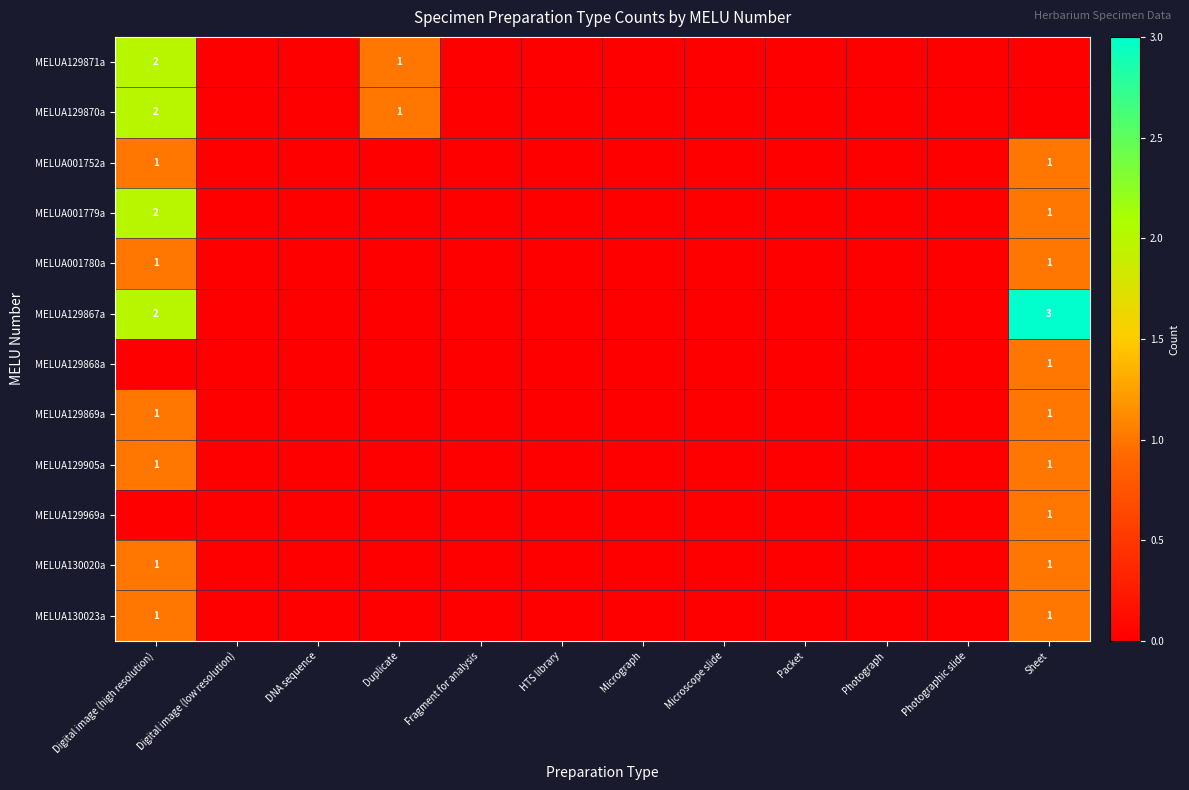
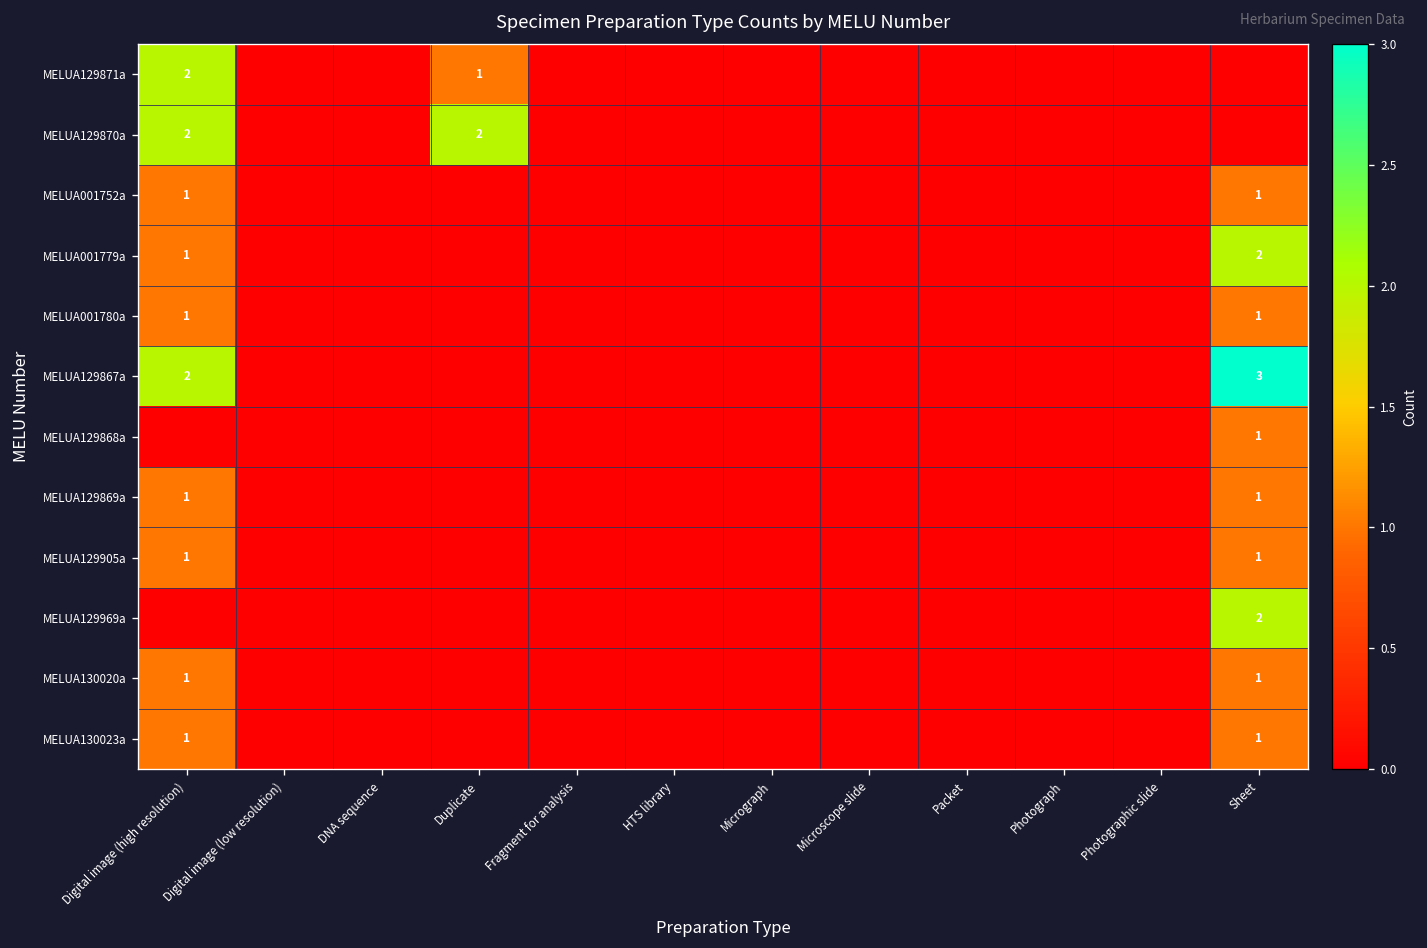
  {
    "MELUA129871a": {
      "Digital image (high resolution)": 2,
      "Duplicate": 1
    },
    "MELUA129870a": {
      "Digital image (high resolution)": 2,
-     "Duplicate": 1
+     "Duplicate": 2
    },
    "MELUA001752a": {
      "Digital image (high resolution)": 1,
      "Sheet": 1
    },
    "MELUA001779a": {
-     "Digital image (high resolution)": 2,
-     "Sheet": 1
+     "Digital image (high resolution)": 1,
+     "Sheet": 2
    },
    "MELUA001780a": {
      "Digital image (high resolution)": 1,
      "Sheet": 1
    },
    "MELUA129867a": {
      "Digital image (high resolution)": 2,
      "Sheet": 3
    },
    "MELUA129868a": {
      "Sheet": 1
    },
    "MELUA129869a": {
      "Digital image (high resolution)": 1,
      "Sheet": 1
    },
    "MELUA129905a": {
      "Digital image (high resolution)": 1,
      "Sheet": 1
    },
    "MELUA129969a": {
-     "Sheet": 1
+     "Sheet": 2
    },
    "MELUA130020a": {
      "Digital image (high resolution)": 1,
      "Sheet": 1
    },
    "MELUA130023a": {
      "Digital image (high resolution)": 1,
      "Sheet": 1
    }
  }
